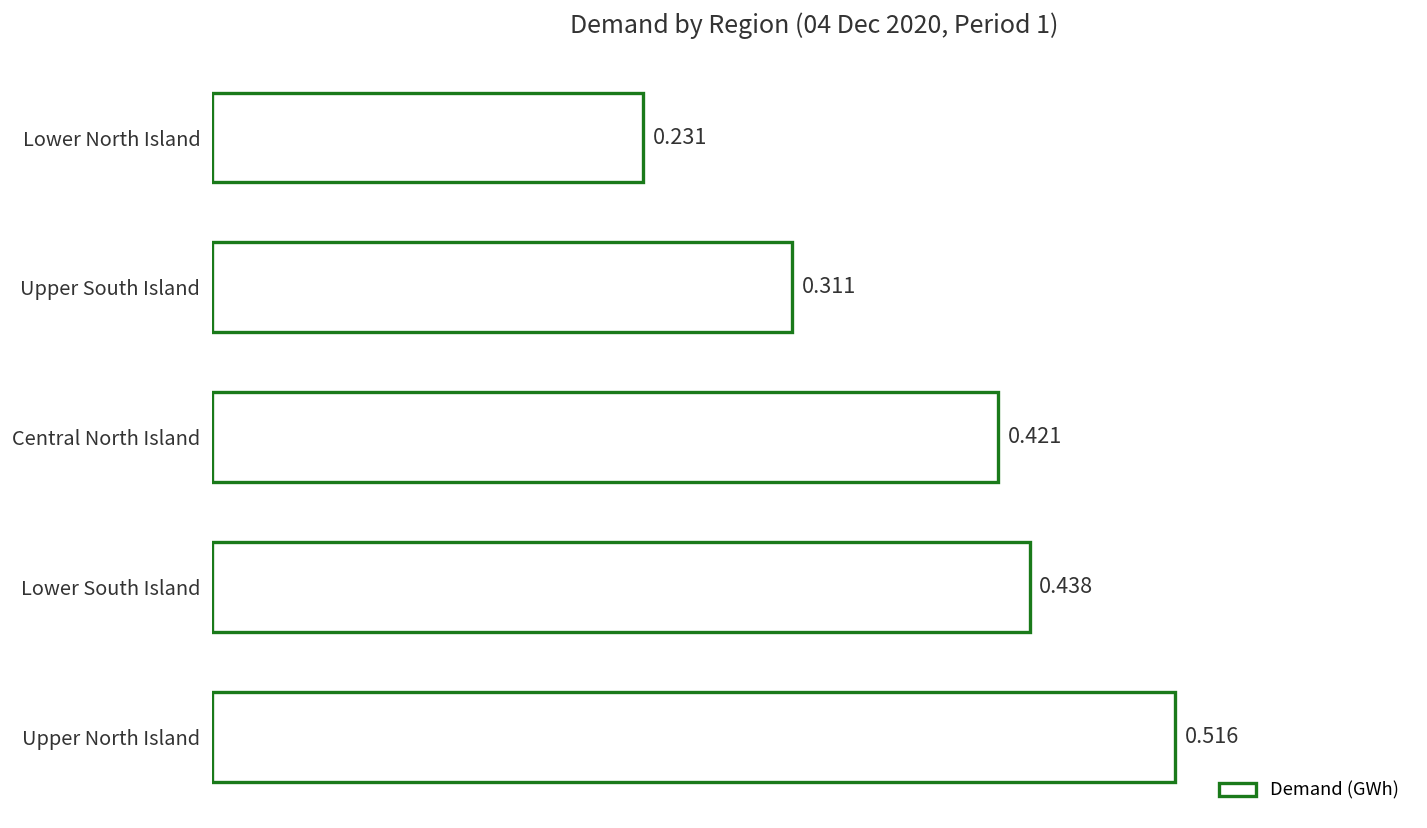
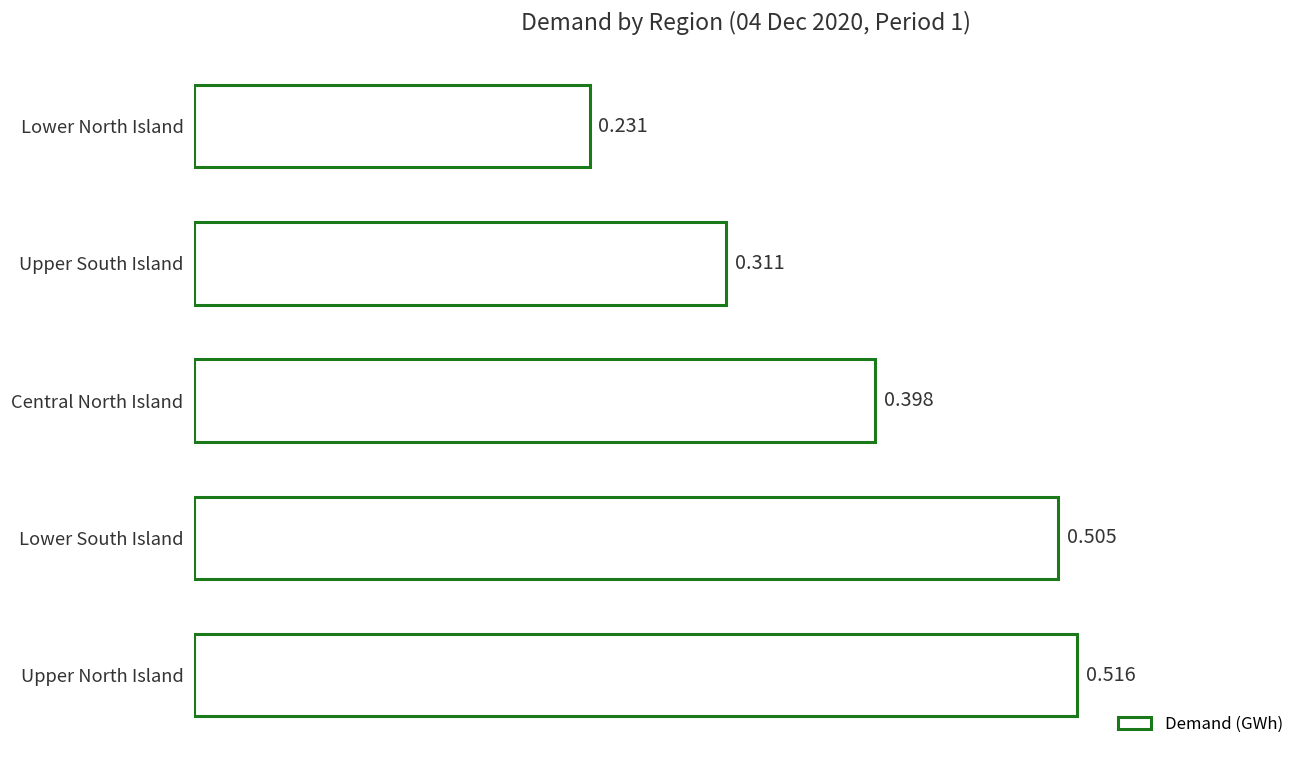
  {
    "Lower North Island": 0.231,
    "Upper South Island": 0.311,
-   "Central North Island": 0.421,
-   "Lower South Island": 0.438,
+   "Central North Island": 0.398,
+   "Lower South Island": 0.505,
    "Upper North Island": 0.516
  }
